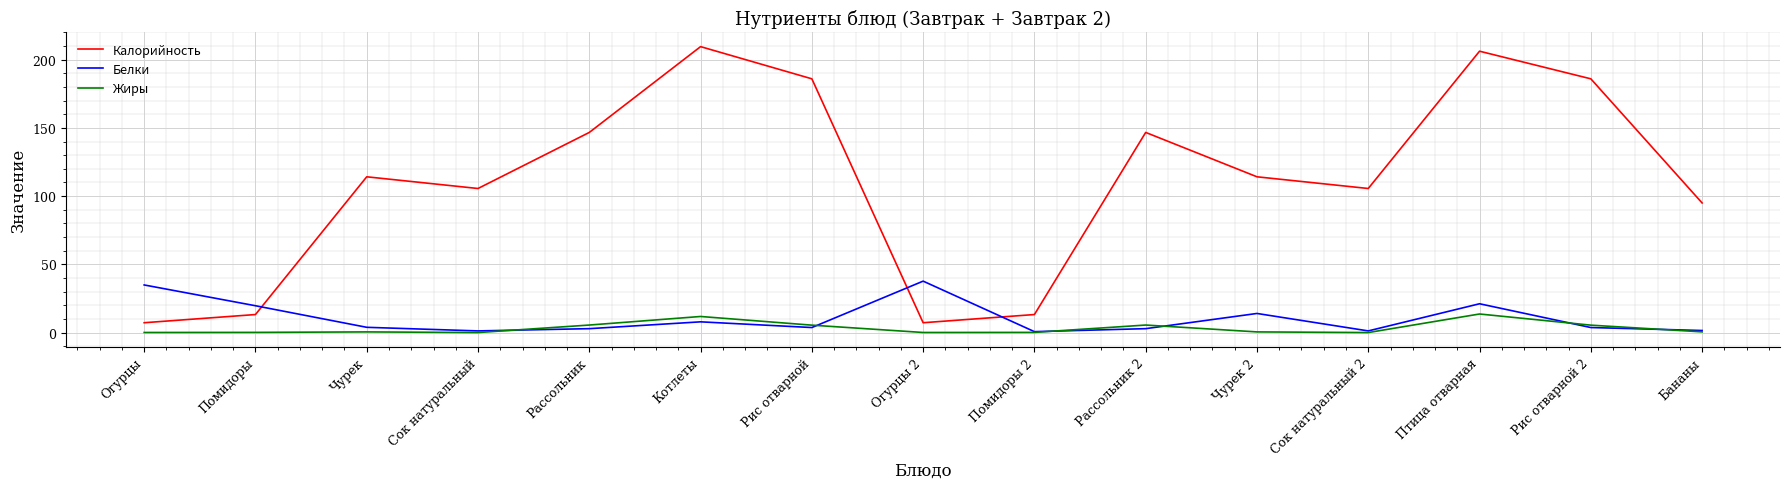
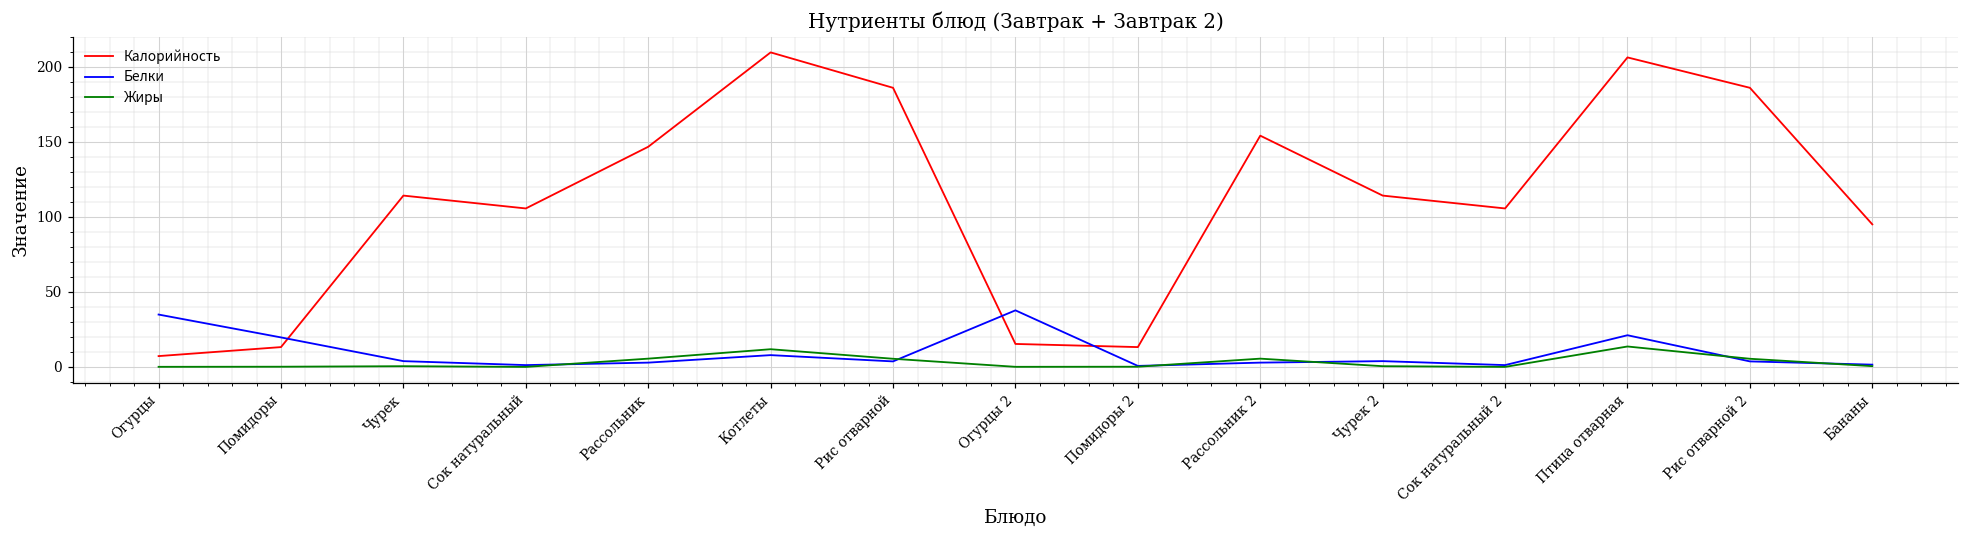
  {
    "Калорийность": {
      "Огурцы": 7,
      "Помидоры": 13,
      "Чурек": 114,
      "Сок натуральный": 106,
      "Рассольник": 147,
      "Котлеты": 210,
      "Рис отварной": 186,
-     "Огурцы 2": 7,
+     "Огурцы 2": 15,
      "Помидоры 2": 13,
-     "Рассольник 2": 147,
+     "Рассольник 2": 154,
      "Чурек 2": 114,
      "Сок натуральный 2": 106,
      "Птица отварная": 206,
      "Рис отварной 2": 186,
      "Бананы": 95
    },
    "Белки": {
      "Огурцы": 35,
      "Помидоры": 20,
      "Чурек": 4,
      "Рассольник": 3,
      "Котлеты": 8,
      "Огурцы 2": 38,
      "Рассольник 2": 3,
-     "Чурек 2": 14,
+     "Чурек 2": 4,
      "Птица отварная": 21
    },
    "Жиры": {
      "Огурцы": 0,
      "Помидоры": 0,
      "Чурек": 0,
      "Рассольник": 6,
      "Котлеты": 12,
      "Огурцы 2": 0,
      "Рассольник 2": 6,
      "Чурек 2": 0,
      "Птица отварная": 14
    }
  }
